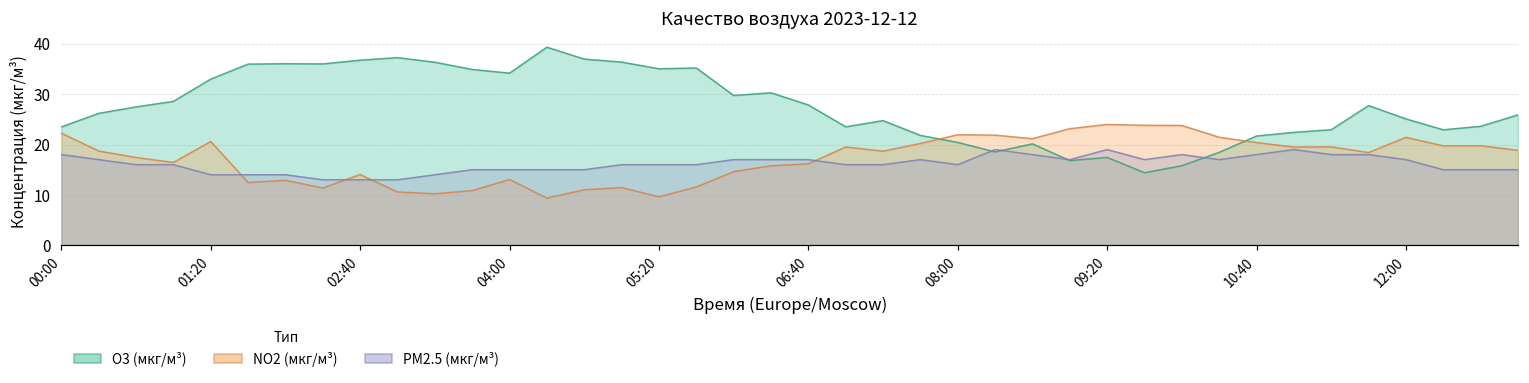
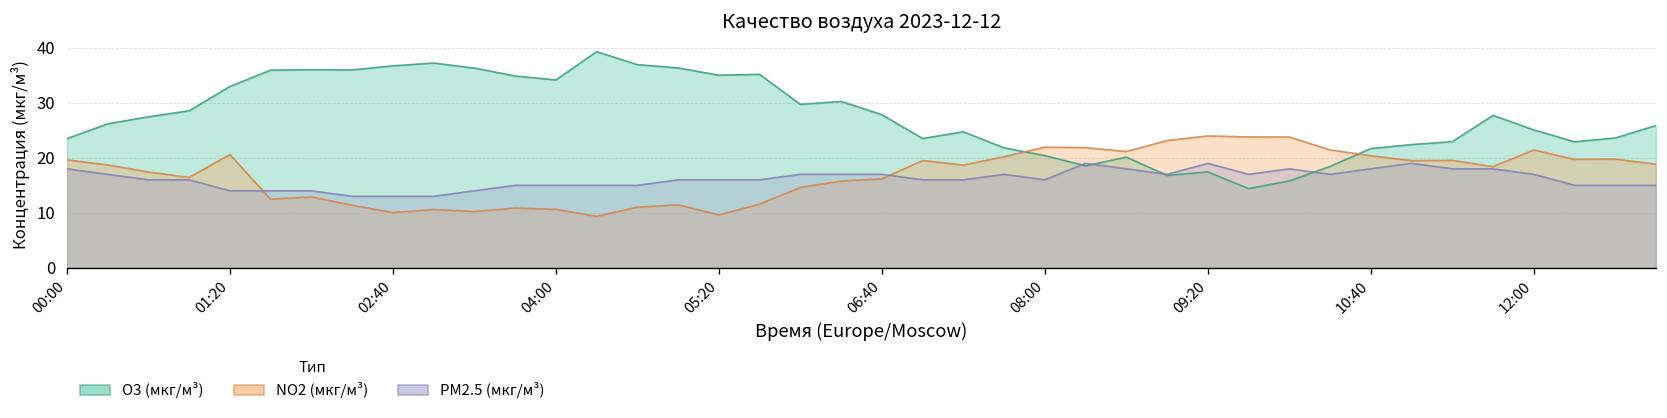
  {
    "NO2 (мкг/м³)": {
-     "00:00": 22,
+     "00:00": 20,
      "01:20": 21,
-     "02:40": 14,
-     "04:00": 13,
+     "02:40": 10,
+     "04:00": 11,
      "05:20": 10,
      "06:40": 16,
      "08:00": 22,
      "09:20": 24,
      "10:40": 20,
      "12:00": 21
    }
  }
